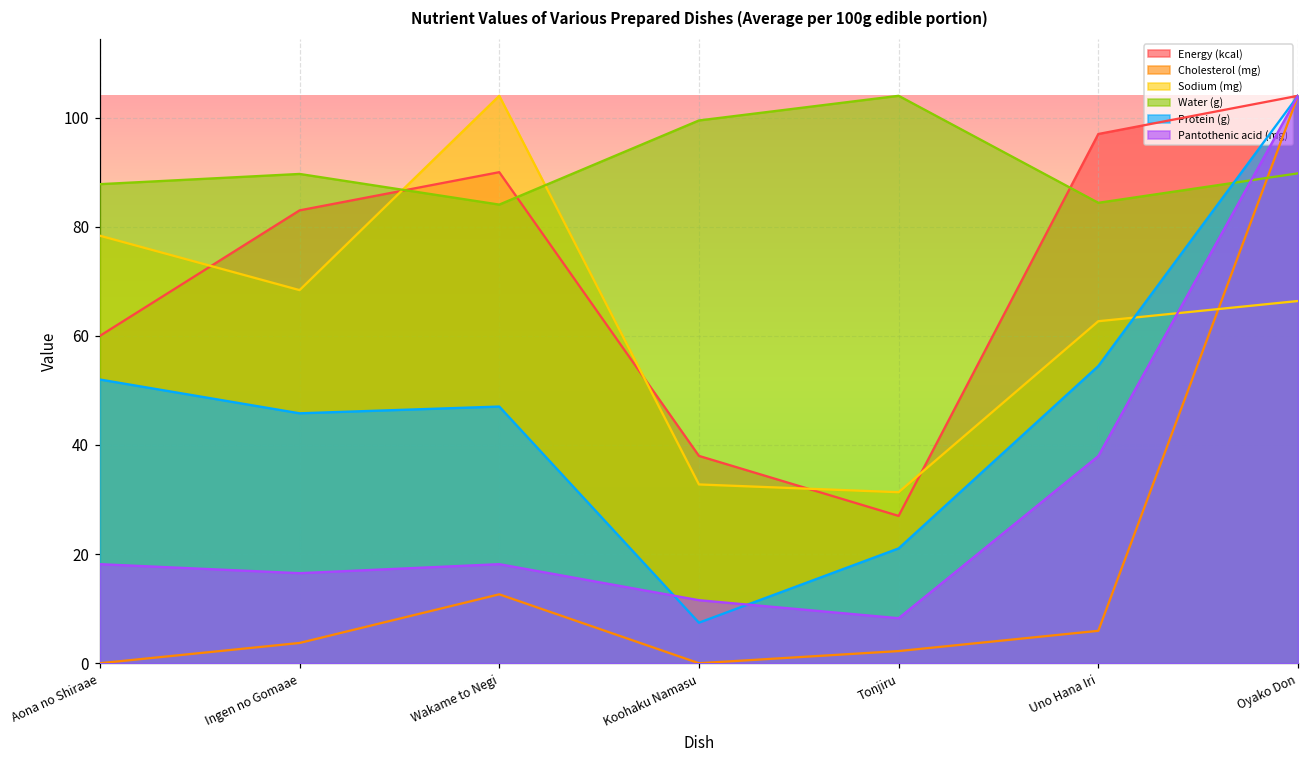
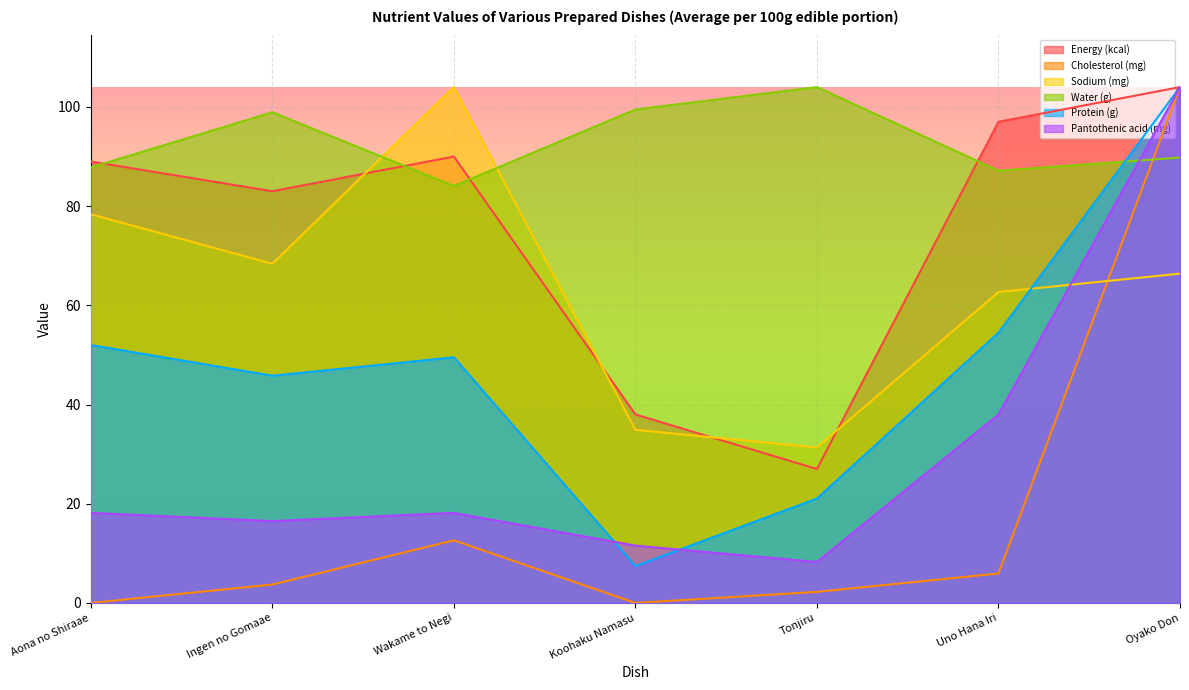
  {
    "Energy (kcal)": {
-     "Aona no Shiraae": 60,
+     "Aona no Shiraae": 89,
      "Ingen no Gomaae": 83,
      "Wakame to Negi": 90,
      "Koohaku Namasu": 38,
      "Tonjiru": 27,
      "Uno Hana Iri": 97
    },
    "Cholesterol (mg)": {
      "Aona no Shiraae": 0,
      "Ingen no Gomaae": 4,
      "Wakame to Negi": 13,
      "Koohaku Namasu": 0,
      "Tonjiru": 2,
      "Uno Hana Iri": 6
    },
    "Sodium (mg)": {
      "Aona no Shiraae": 78,
      "Ingen no Gomaae": 68,
      "Wakame to Negi": 104,
-     "Koohaku Namasu": 33,
+     "Koohaku Namasu": 35,
      "Tonjiru": 31,
      "Uno Hana Iri": 63,
      "Oyako Don": 66
    },
    "Water (g)": {
      "Aona no Shiraae": 88,
-     "Ingen no Gomaae": 90,
+     "Ingen no Gomaae": 99,
      "Wakame to Negi": 84,
      "Koohaku Namasu": 99,
      "Tonjiru": 104,
-     "Uno Hana Iri": 84,
+     "Uno Hana Iri": 87,
      "Oyako Don": 90
    },
    "Protein (g)": {
      "Aona no Shiraae": 52,
      "Ingen no Gomaae": 46,
-     "Wakame to Negi": 47,
+     "Wakame to Negi": 50,
      "Koohaku Namasu": 7,
      "Tonjiru": 21,
      "Uno Hana Iri": 54
    },
    "Pantothenic acid (mg)": {
      "Aona no Shiraae": 18,
      "Ingen no Gomaae": 17,
      "Wakame to Negi": 18,
      "Koohaku Namasu": 12,
      "Tonjiru": 8,
      "Uno Hana Iri": 38
    }
  }
